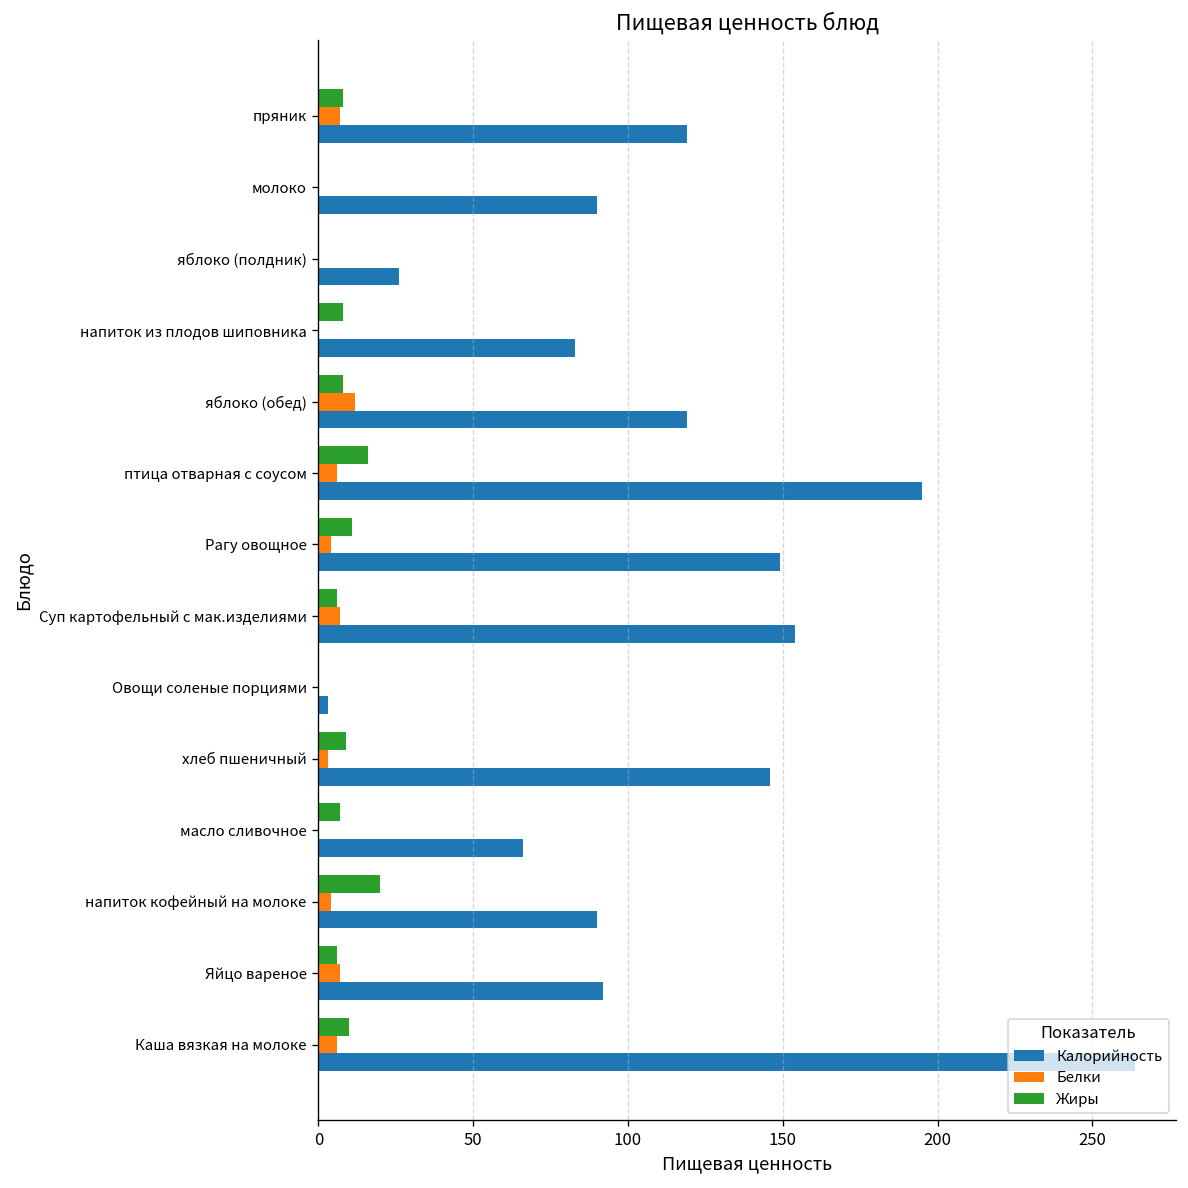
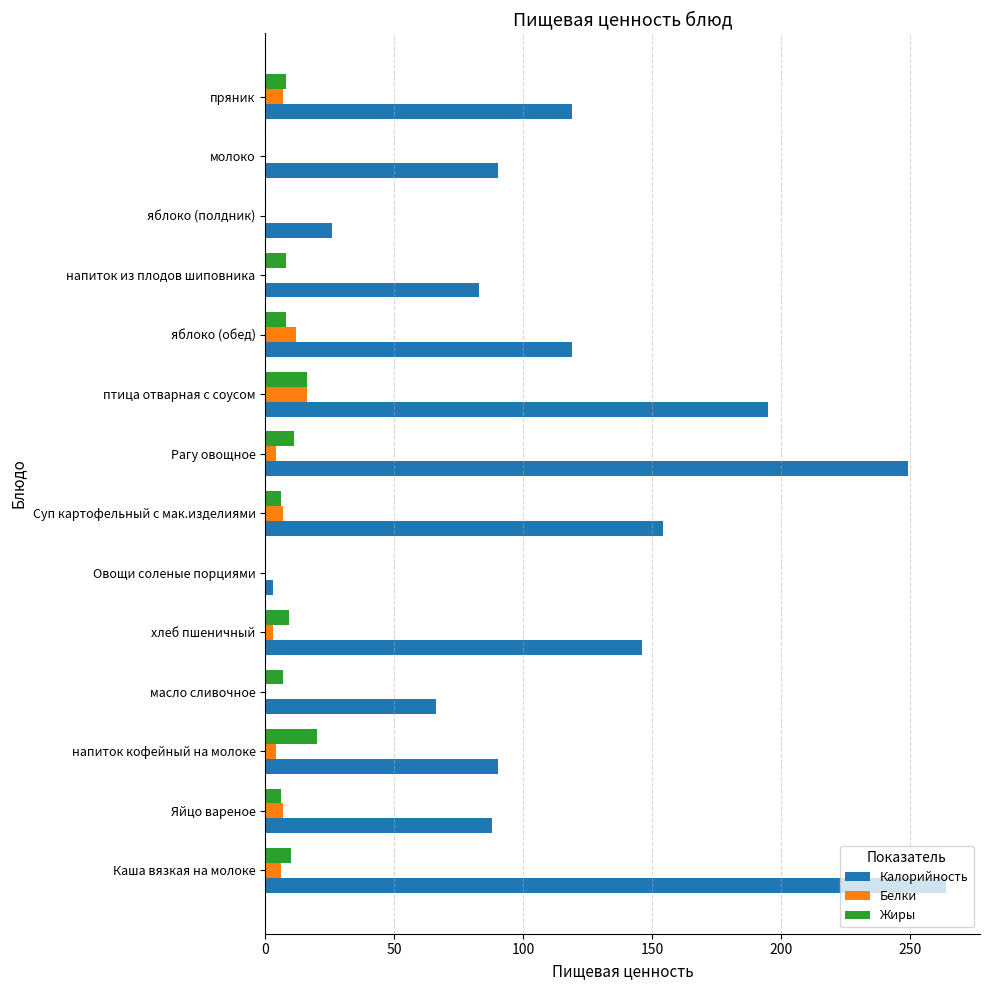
  {
    "Калорийность": {
      "пряник": 119,
      "молоко": 90,
      "яблоко (полдник)": 26,
      "напиток из плодов шиповника": 83,
      "яблоко (обед)": 119,
      "птица отварная с соусом": 195,
-     "Рагу овощное": 149,
+     "Рагу овощное": 249,
      "Суп картофельный с мак.изделиями": 154,
      "Овощи соленые порциями": 3,
      "хлеб пшеничный": 146,
      "масло сливочное": 66,
      "напиток кофейный на молоке": 90,
-     "Яйцо вареное": 92
+     "Яйцо вареное": 88
    },
    "Белки": {
      "пряник": 7,
      "молоко": 0,
      "яблоко (полдник)": 0,
      "напиток из плодов шиповника": 0,
      "яблоко (обед)": 12,
-     "птица отварная с соусом": 6,
+     "птица отварная с соусом": 16,
      "Рагу овощное": 4,
      "Суп картофельный с мак.изделиями": 7,
      "Овощи соленые порциями": 0,
      "хлеб пшеничный": 3,
      "масло сливочное": 0,
      "напиток кофейный на молоке": 4,
      "Яйцо вареное": 7,
      "Каша вязкая на молоке": 6
    },
    "Жиры": {
      "пряник": 8,
      "молоко": 0,
      "яблоко (полдник)": 0,
      "напиток из плодов шиповника": 8,
      "яблоко (обед)": 8,
      "птица отварная с соусом": 16,
      "Рагу овощное": 11,
      "Суп картофельный с мак.изделиями": 6,
      "Овощи соленые порциями": 0,
      "хлеб пшеничный": 9,
      "масло сливочное": 7,
      "напиток кофейный на молоке": 20,
      "Яйцо вареное": 6,
      "Каша вязкая на молоке": 10
    }
  }
